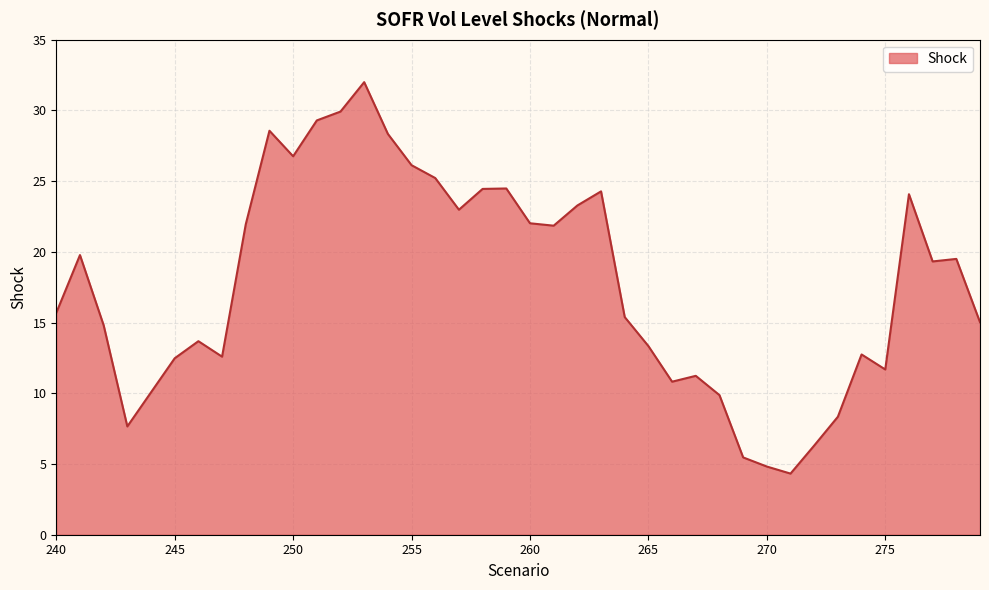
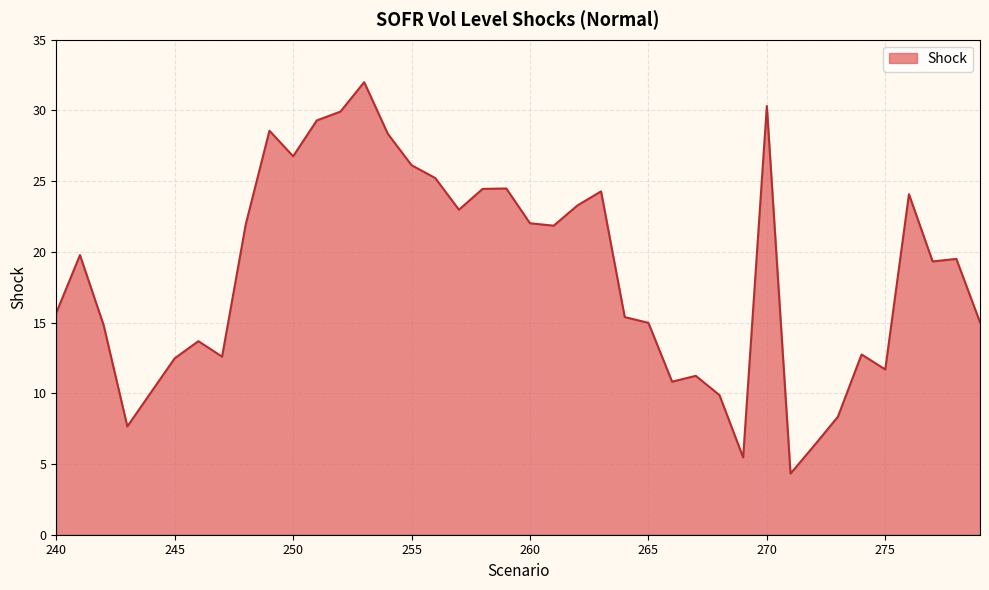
  {
    "240": 15.7,
    "245": 12.5,
    "250": 26.8,
    "255": 26.1,
    "260": 22.0,
-   "265": 13.3,
-   "270": 4.8,
+   "265": 15.0,
+   "270": 30.3,
    "275": 11.7
  }
